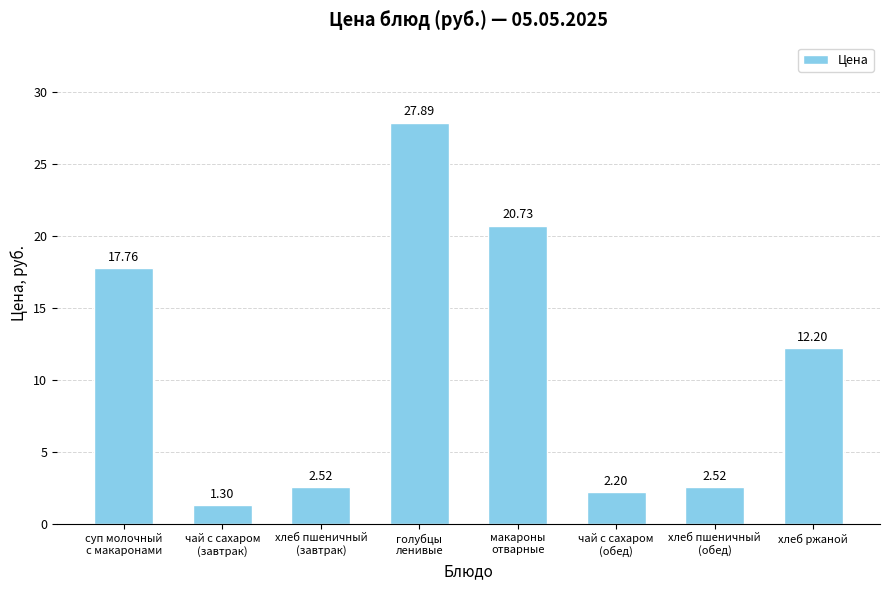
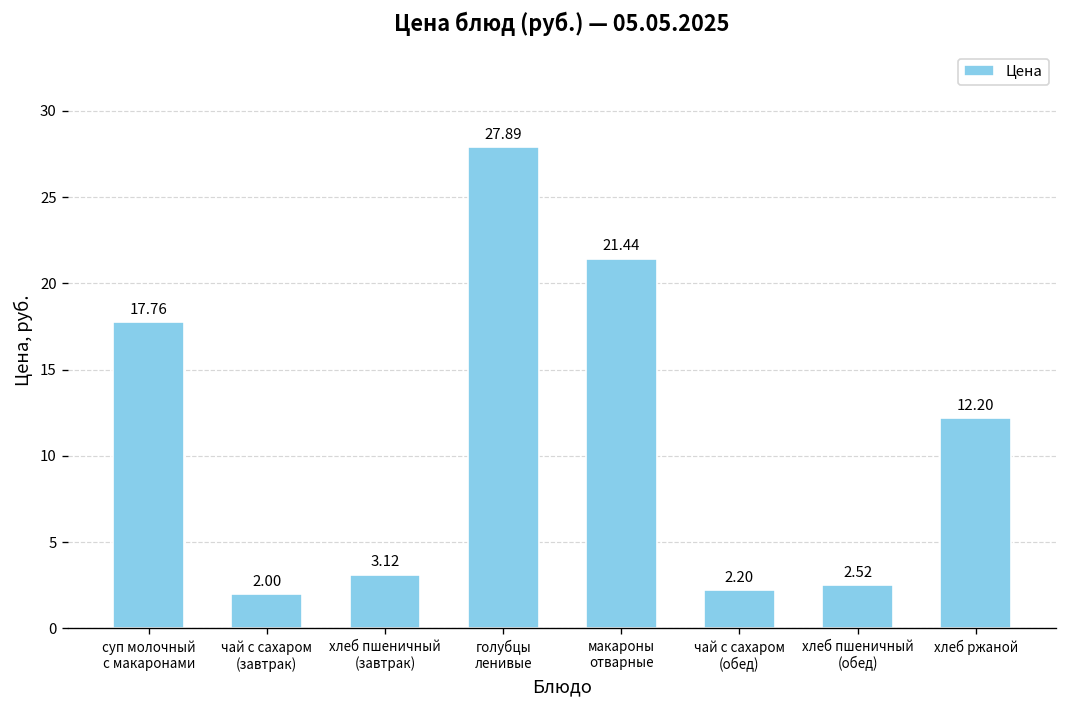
  {
    "суп молочный с макаронами": 17.76,
-   "чай с сахаром (завтрак)": 1.30,
-   "хлеб пшеничный (завтрак)": 2.52,
+   "чай с сахаром (завтрак)": 2.00,
+   "хлеб пшеничный (завтрак)": 3.12,
    "голубцы ленивые": 27.89,
-   "макароны отварные": 20.73,
+   "макароны отварные": 21.44,
    "чай с сахаром (обед)": 2.20,
    "хлеб пшеничный (обед)": 2.52,
    "хлеб ржаной": 12.20
  }
